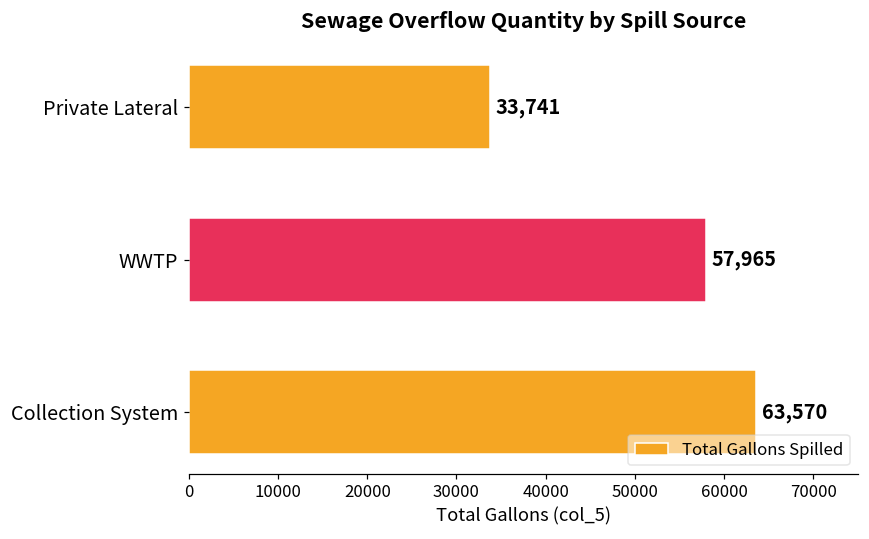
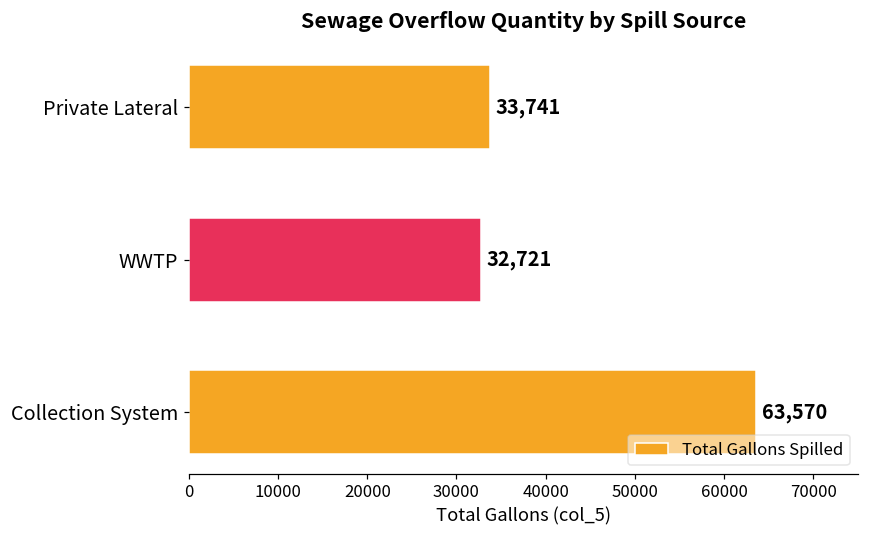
  {
    "Private Lateral": "33,741",
-   "WWTP": "57,965",
+   "WWTP": "32,721",
    "Collection System": "63,570"
  }
